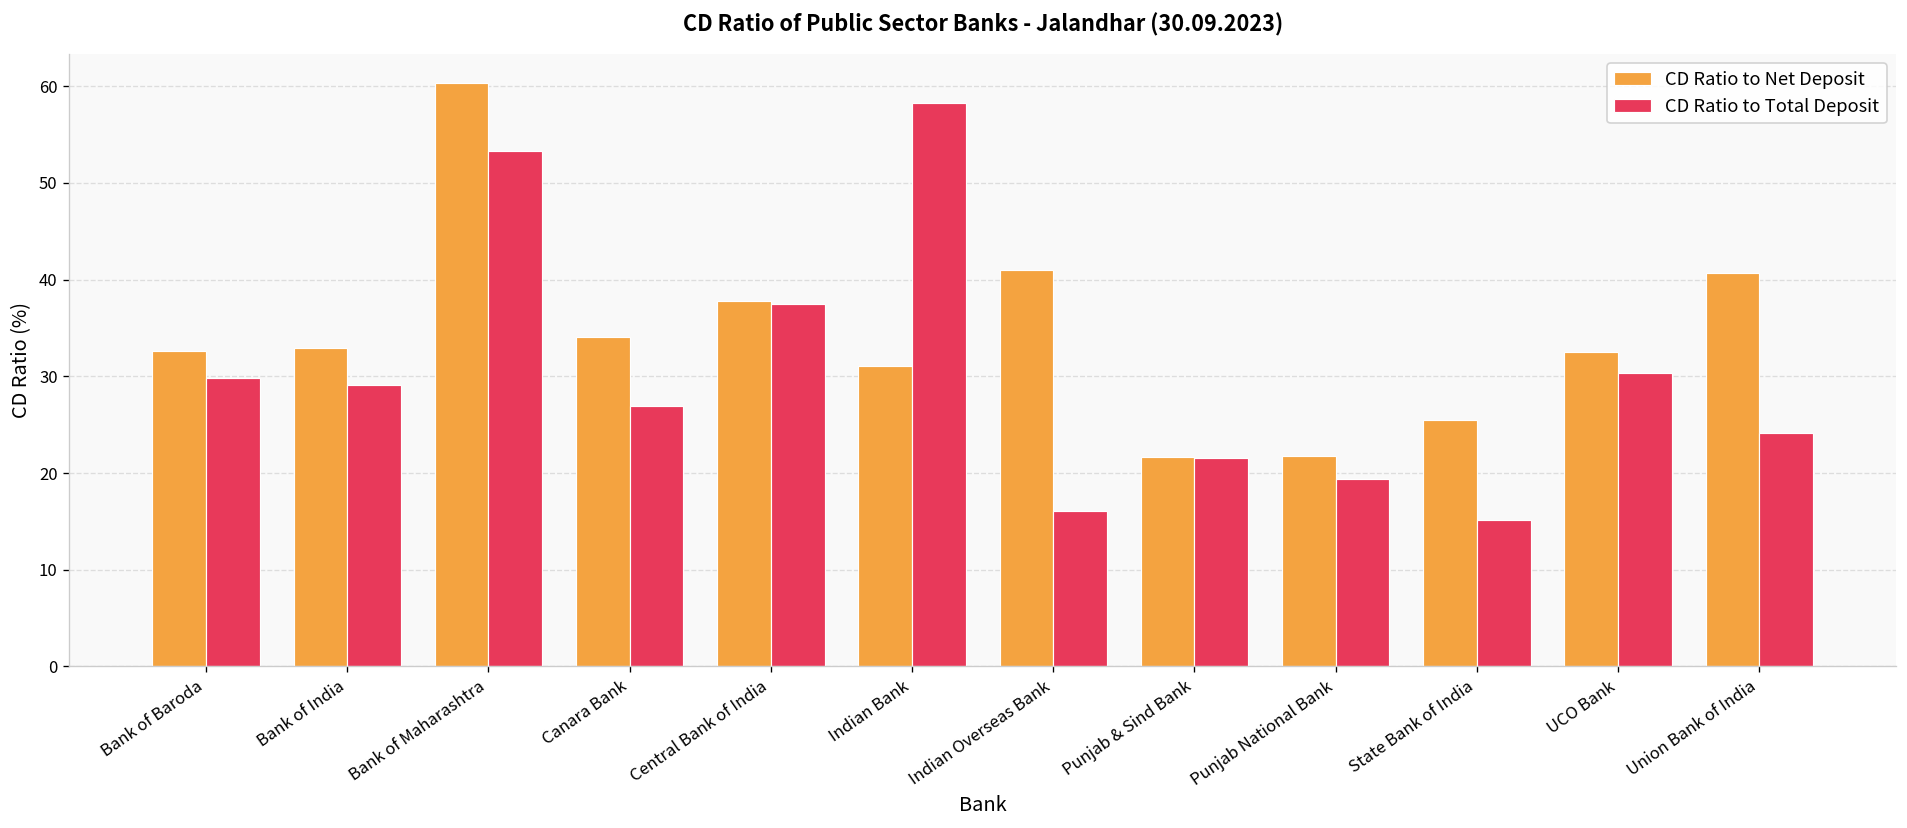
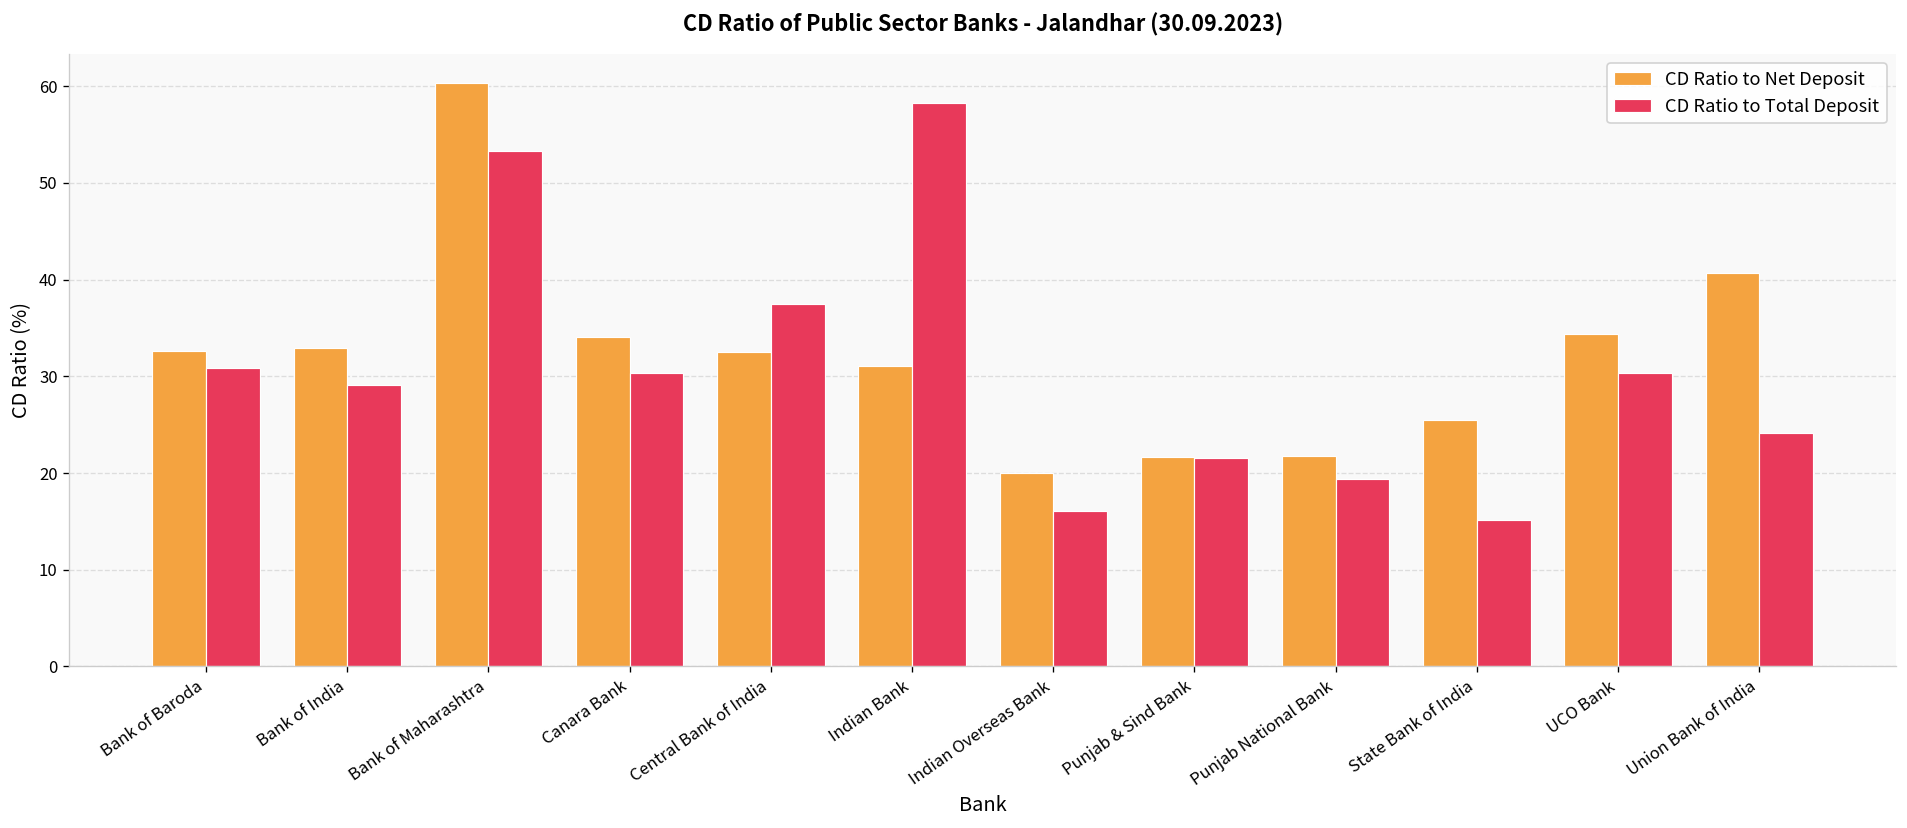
  {
    "CD Ratio to Net Deposit": {
      "Bank of Baroda": 33,
      "Bank of India": 33,
      "Bank of Maharashtra": 60,
      "Canara Bank": 34,
-     "Central Bank of India": 38,
+     "Central Bank of India": 33,
      "Indian Bank": 31,
-     "Indian Overseas Bank": 41,
+     "Indian Overseas Bank": 20,
      "Punjab & Sind Bank": 22,
      "Punjab National Bank": 22,
      "State Bank of India": 25,
-     "UCO Bank": 33,
+     "UCO Bank": 34,
      "Union Bank of India": 41
    },
    "CD Ratio to Total Deposit": {
-     "Bank of Baroda": 30,
+     "Bank of Baroda": 31,
      "Bank of India": 29,
      "Bank of Maharashtra": 53,
-     "Canara Bank": 27,
+     "Canara Bank": 30,
      "Central Bank of India": 37,
      "Indian Bank": 58,
      "Indian Overseas Bank": 16,
      "Punjab & Sind Bank": 22,
      "Punjab National Bank": 19,
      "State Bank of India": 15,
      "UCO Bank": 30,
      "Union Bank of India": 24
    }
  }
